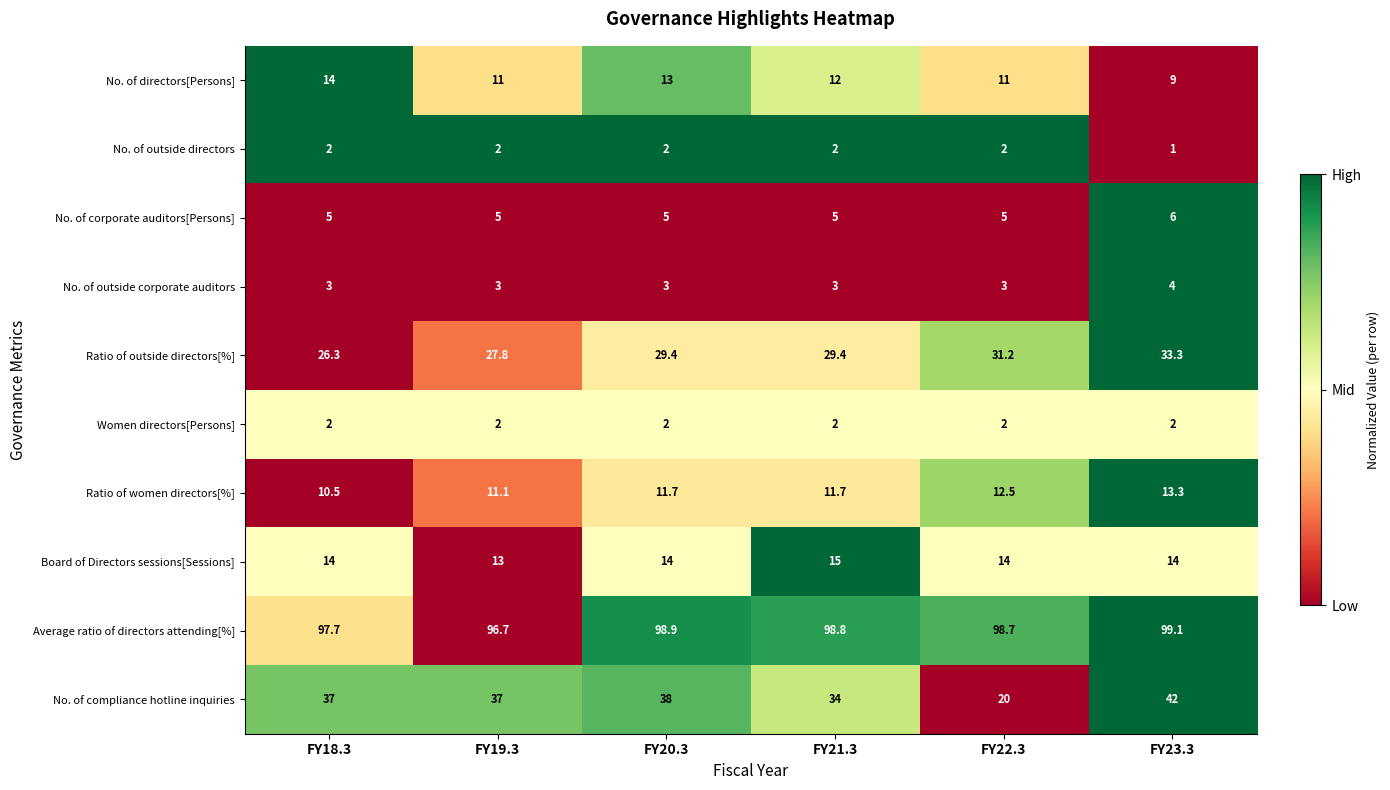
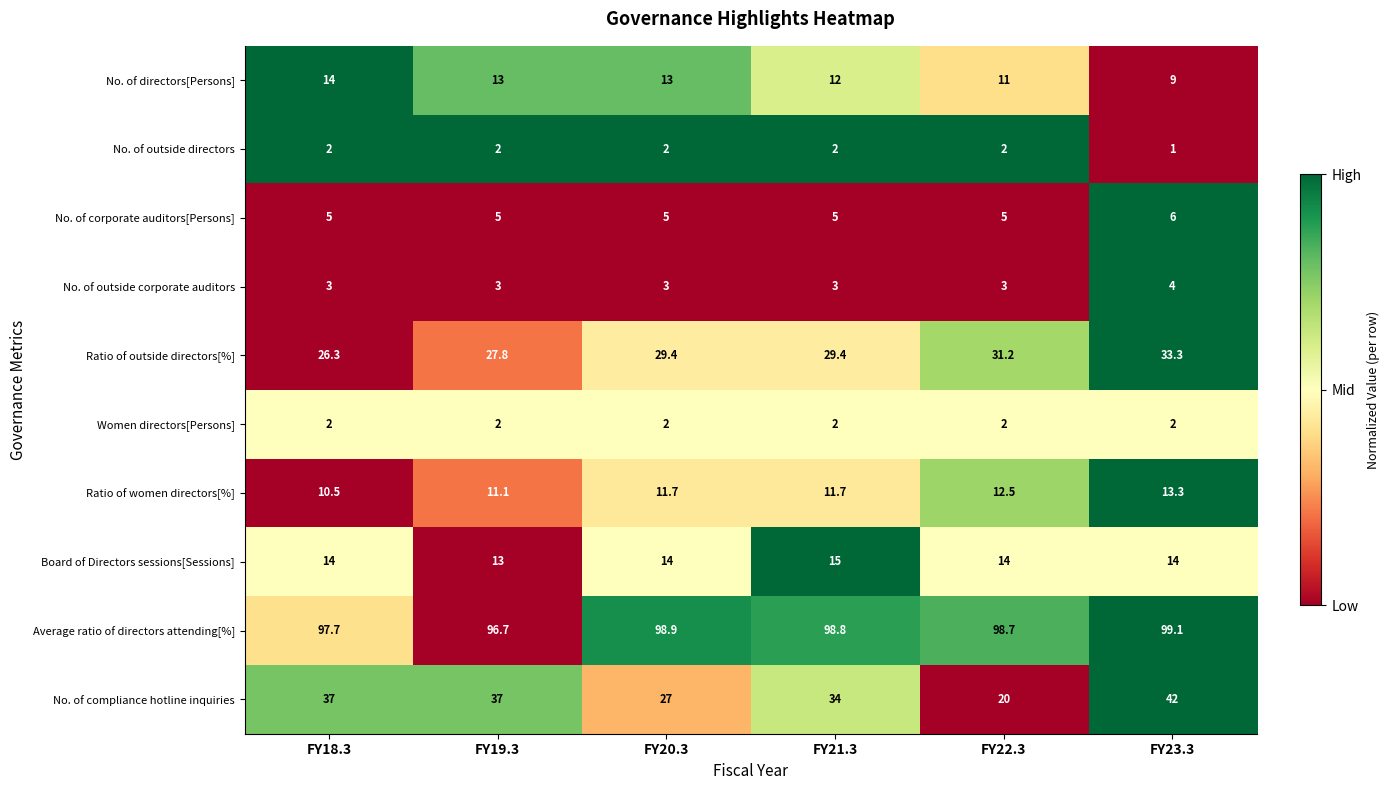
  {
    "No. of directors[Persons]": {
      "FY18.3": 14,
-     "FY19.3": 11,
+     "FY19.3": 13,
      "FY20.3": 13,
      "FY21.3": 12,
      "FY22.3": 11,
      "FY23.3": 9
    },
    "No. of outside directors": {
      "FY18.3": 2,
      "FY19.3": 2,
      "FY20.3": 2,
      "FY21.3": 2,
      "FY22.3": 2,
      "FY23.3": 1
    },
    "No. of corporate auditors[Persons]": {
      "FY18.3": 5,
      "FY19.3": 5,
      "FY20.3": 5,
      "FY21.3": 5,
      "FY22.3": 5,
      "FY23.3": 6
    },
    "No. of outside corporate auditors": {
      "FY18.3": 3,
      "FY19.3": 3,
      "FY20.3": 3,
      "FY21.3": 3,
      "FY22.3": 3,
      "FY23.3": 4
    },
    "Ratio of outside directors[%]": {
      "FY18.3": 26.3,
      "FY19.3": 27.8,
      "FY20.3": 29.4,
      "FY21.3": 29.4,
      "FY22.3": 31.2,
      "FY23.3": 33.3
    },
    "Women directors[Persons]": {
      "FY18.3": 2,
      "FY19.3": 2,
      "FY20.3": 2,
      "FY21.3": 2,
      "FY22.3": 2,
      "FY23.3": 2
    },
    "Ratio of women directors[%]": {
      "FY18.3": 10.5,
      "FY19.3": 11.1,
      "FY20.3": 11.7,
      "FY21.3": 11.7,
      "FY22.3": 12.5,
      "FY23.3": 13.3
    },
    "Board of Directors sessions[Sessions]": {
      "FY18.3": 14,
      "FY19.3": 13,
      "FY20.3": 14,
      "FY21.3": 15,
      "FY22.3": 14,
      "FY23.3": 14
    },
    "Average ratio of directors attending[%]": {
      "FY18.3": 97.7,
      "FY19.3": 96.7,
      "FY20.3": 98.9,
      "FY21.3": 98.8,
      "FY22.3": 98.7,
      "FY23.3": 99.1
    },
    "No. of compliance hotline inquiries": {
      "FY18.3": 37,
      "FY19.3": 37,
-     "FY20.3": 38,
+     "FY20.3": 27,
      "FY21.3": 34,
      "FY22.3": 20,
      "FY23.3": 42
    }
  }
